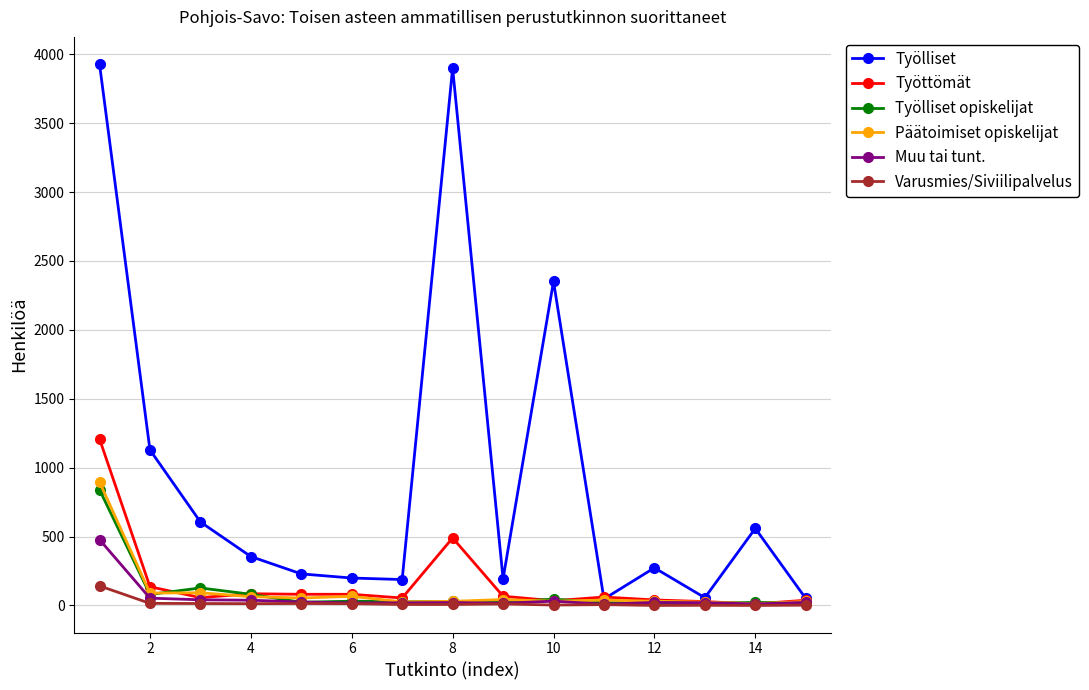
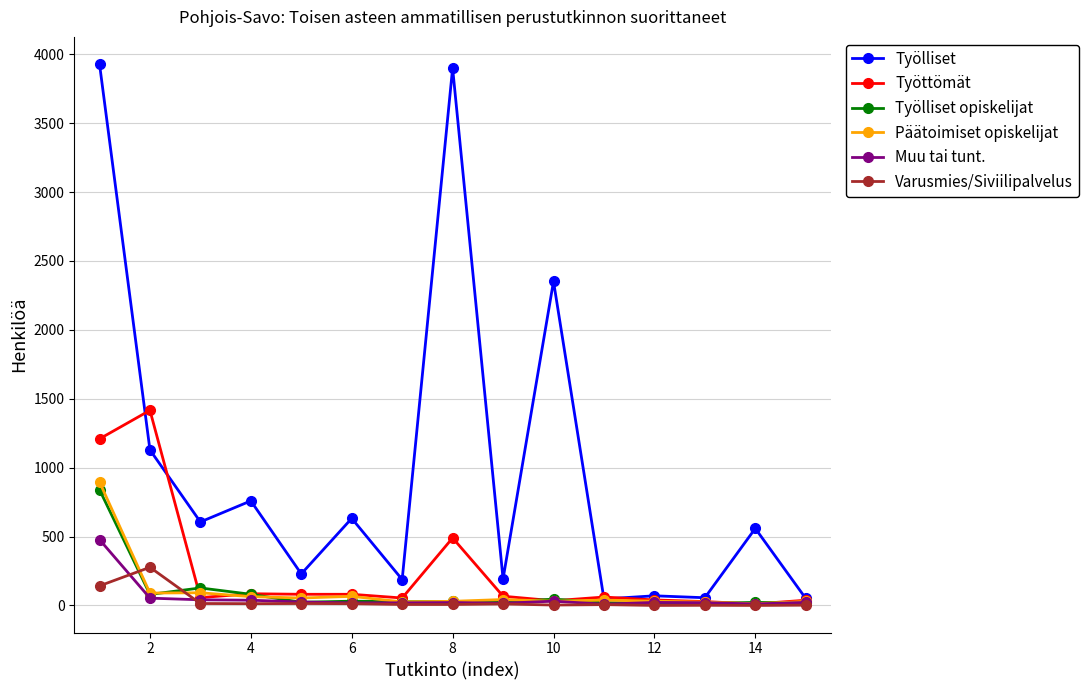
  {
    "Työlliset": {
      "2": 1130,
-     "4": 360,
-     "6": 200,
+     "4": 760,
+     "6": 630,
      "8": 3900,
      "10": 2350,
-     "12": 270,
+     "12": 70,
      "14": 560
    },
    "Työttömät": {
-     "2": 140,
+     "2": 1420,
      "8": 490
    },
    "Muu tai tunt.": {
      "2": 50,
      "4": 40
    },
    "Varusmies/Siviilipalvelus": {
-     "2": 20,
+     "2": 280,
      "4": 10,
      "10": 0
    }
  }
